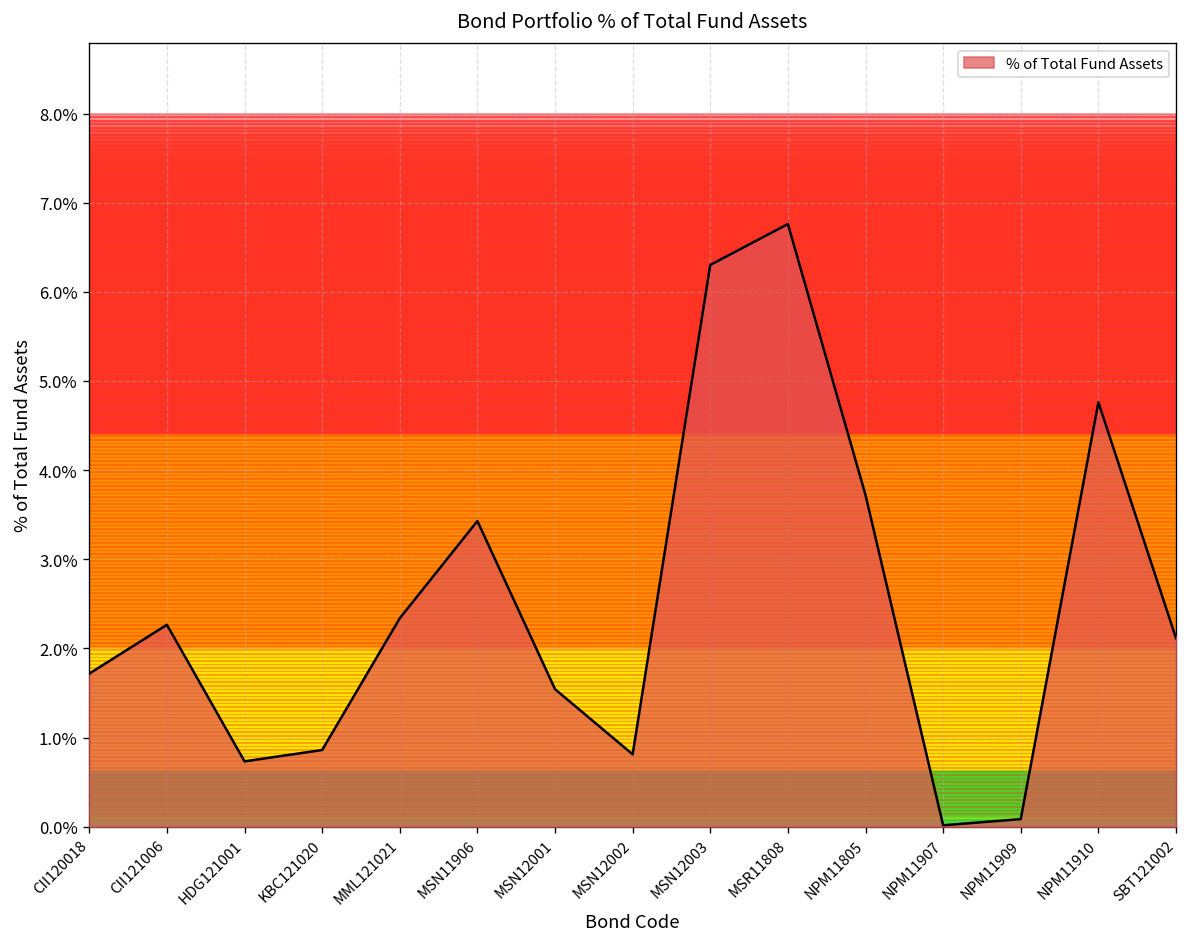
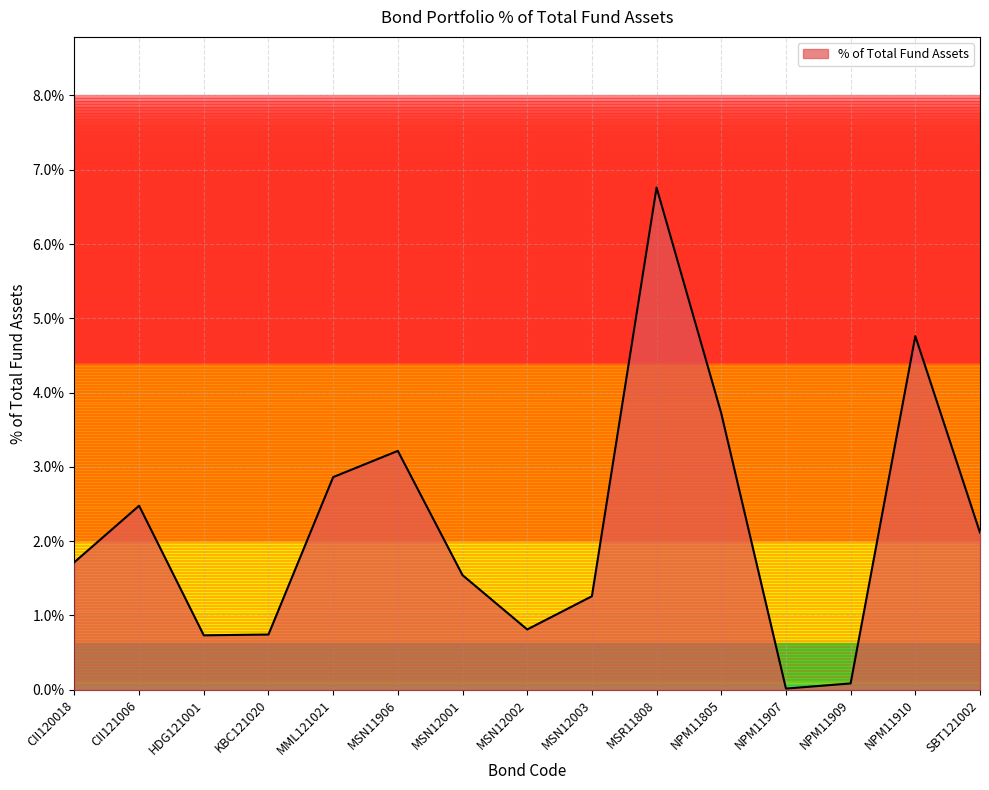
  {
    "CII120018": "1.7%",
-   "CII121006": "2.3%",
+   "CII121006": "2.5%",
    "HDG121001": "0.7%",
-   "KBC121020": "0.9%",
-   "MML121021": "2.3%",
-   "MSN11906": "3.4%",
+   "KBC121020": "0.7%",
+   "MML121021": "2.9%",
+   "MSN11906": "3.2%",
    "MSN12001": "1.5%",
    "MSN12002": "0.8%",
-   "MSN12003": "6.3%",
+   "MSN12003": "1.3%",
    "MSR11808": "6.8%",
    "NPM11805": "3.7%",
    "NPM11907": "0.0%",
    "NPM11909": "0.1%",
    "NPM11910": "4.8%",
    "SBT121002": "2.1%"
  }
